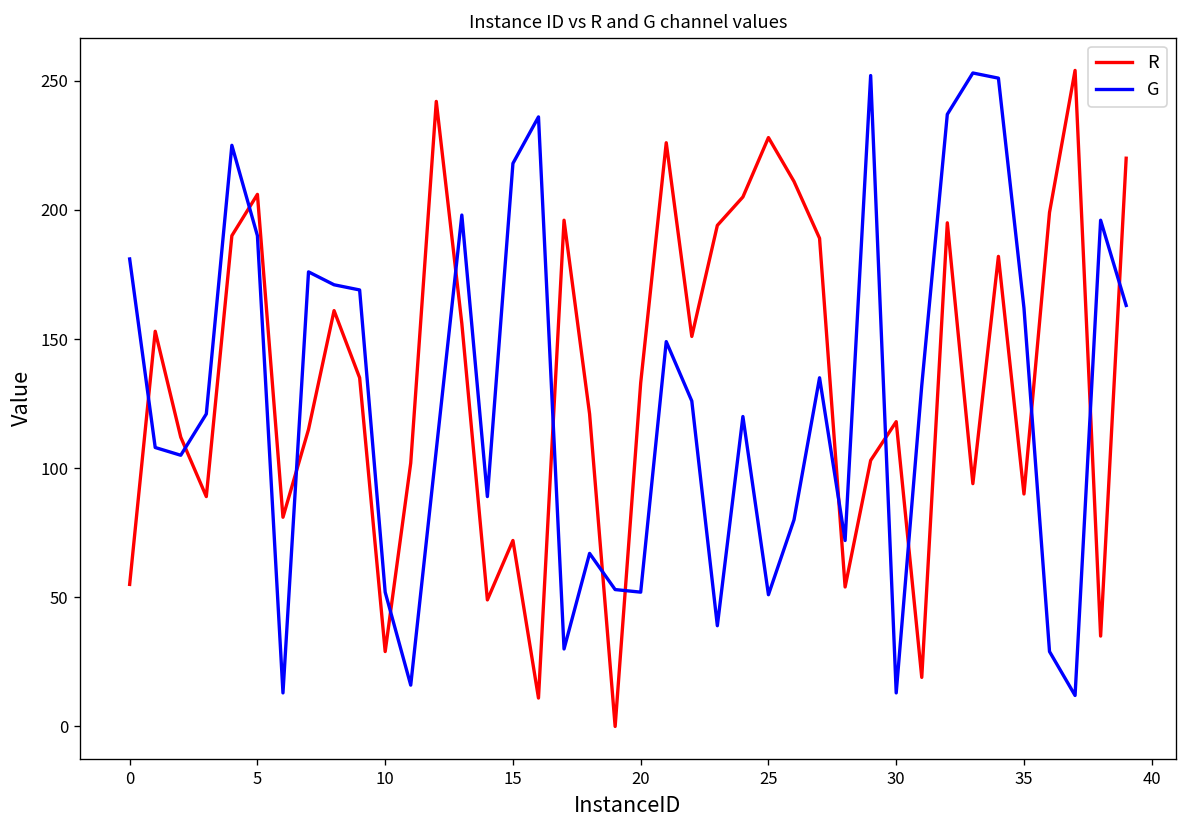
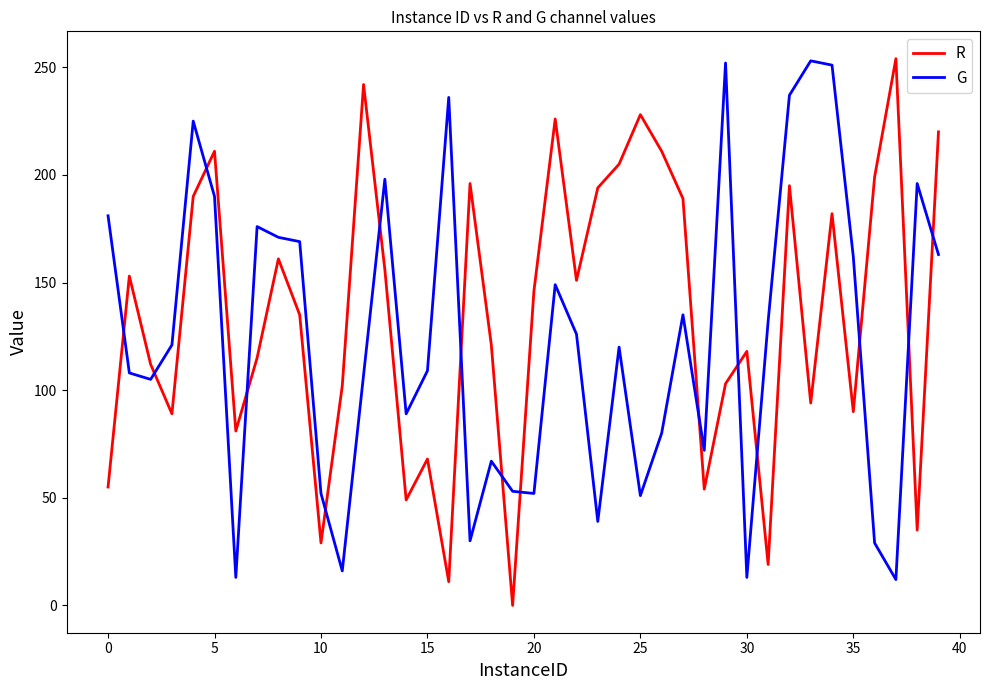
  {
    "R": {
      "0": 55,
-     "5": 206,
+     "5": 211,
      "10": 29,
-     "15": 72,
-     "20": 133,
+     "15": 68,
+     "20": 146,
      "25": 228,
      "30": 118,
      "35": 90
    },
    "G": {
      "0": 181,
      "5": 190,
      "10": 52,
-     "15": 218,
+     "15": 109,
      "20": 52,
      "25": 51,
      "30": 13,
      "35": 162
    }
  }
